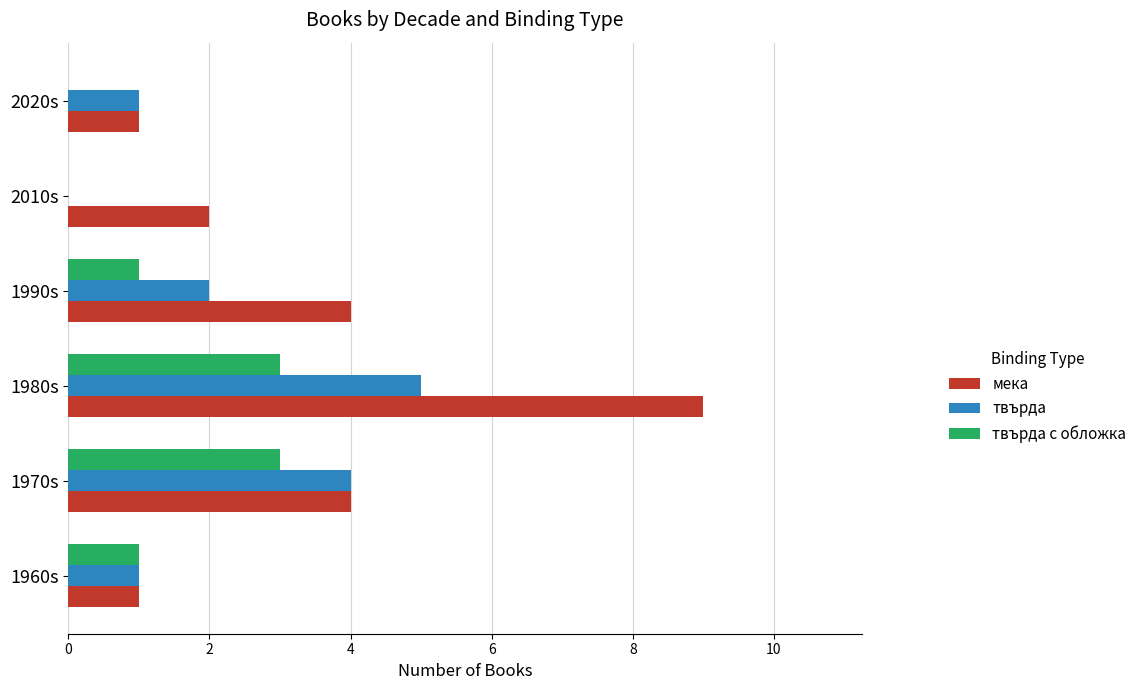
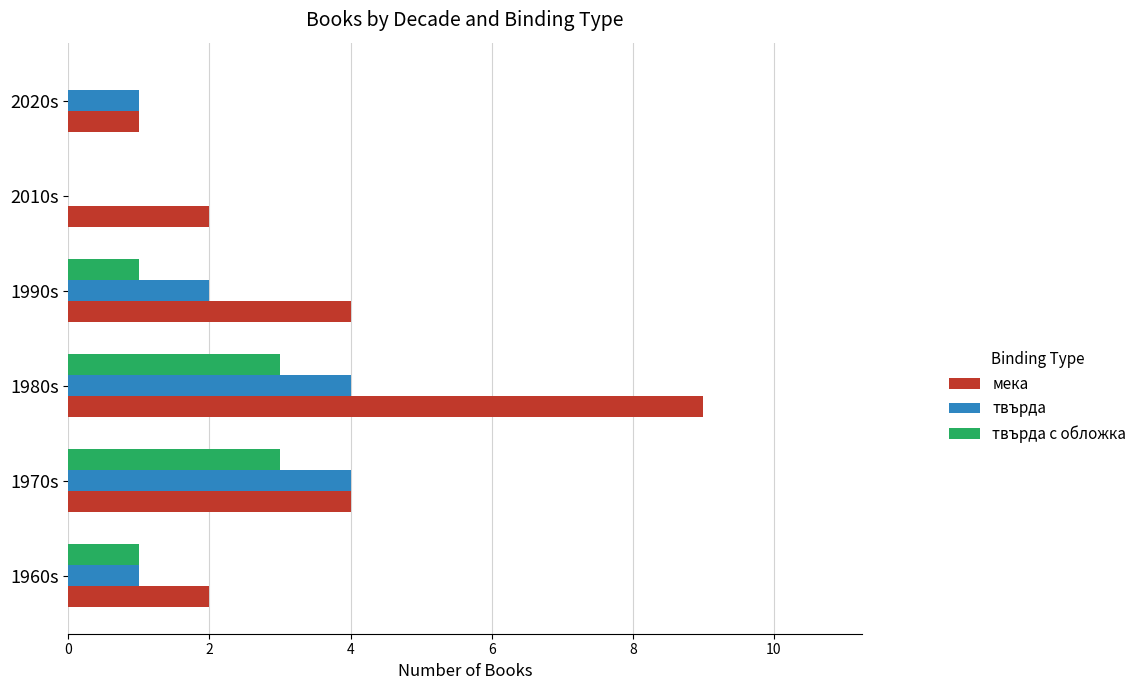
  {
    "мека": {
      "2020s": 1,
      "2010s": 2,
      "1990s": 4,
      "1980s": 9,
      "1970s": 4,
-     "1960s": 1
+     "1960s": 2
    },
    "твърда": {
      "2020s": 1,
      "2010s": 0,
      "1990s": 2,
-     "1980s": 5,
+     "1980s": 4,
      "1970s": 4,
      "1960s": 1
    },
    "твърда с обложка": {
      "2020s": 0,
      "2010s": 0,
      "1990s": 1,
      "1980s": 3,
      "1970s": 3,
      "1960s": 1
    }
  }
